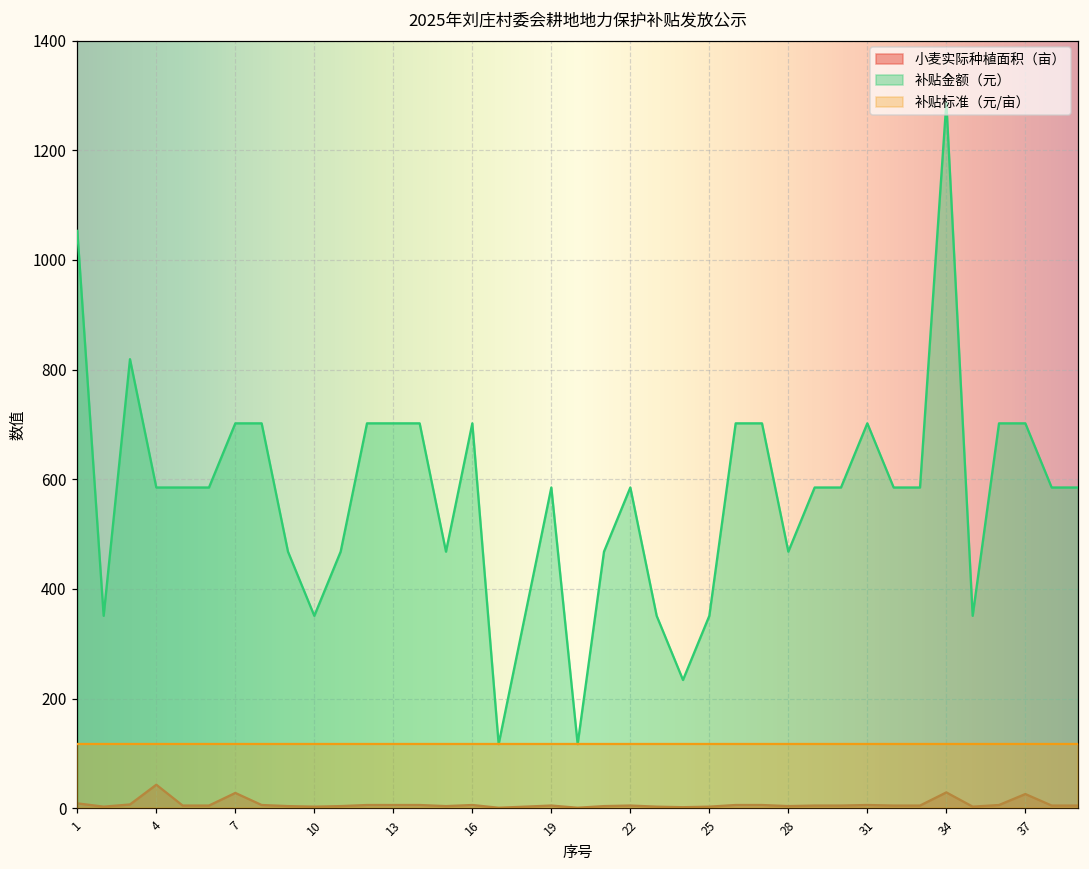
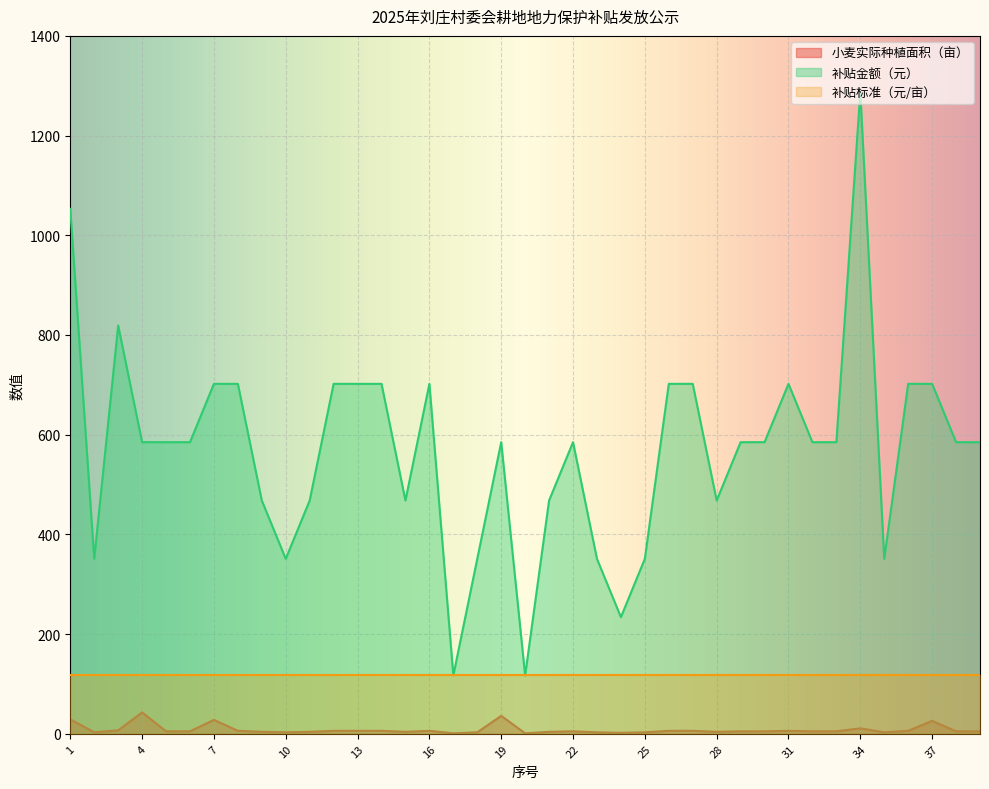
  {
    "小麦实际种植面积（亩）": {
-     "1": 10,
+     "1": 30,
      "4": 40,
      "7": 30,
      "10": 0,
      "13": 10,
      "16": 10,
-     "19": 10,
+     "19": 40,
      "22": 10,
      "25": 0,
      "28": 0,
      "31": 10,
-     "34": 30,
+     "34": 10,
      "37": 30
    },
    "补贴金额（元）": {
      "1": 1050,
      "4": 590,
      "7": 700,
      "10": 350,
      "13": 700,
      "16": 700,
      "19": 590,
      "22": 590,
      "25": 350,
      "28": 470,
      "31": 700,
      "37": 700
    },
    "补贴标准（元/亩）": {
      "1": 120,
      "4": 120,
      "7": 120,
      "10": 120,
      "13": 120,
      "16": 120,
      "19": 120,
      "22": 120,
      "25": 120,
      "28": 120,
      "31": 120,
      "34": 120,
      "37": 120
    }
  }
